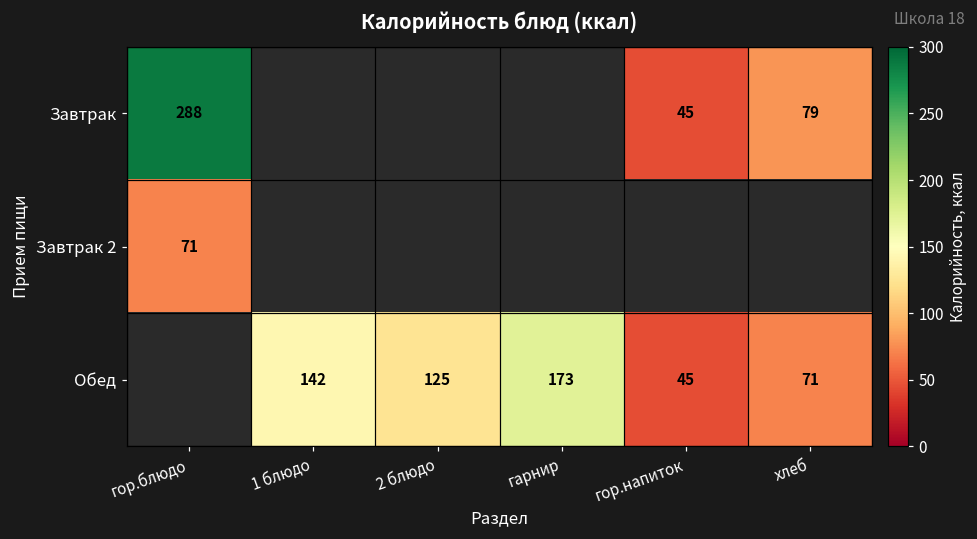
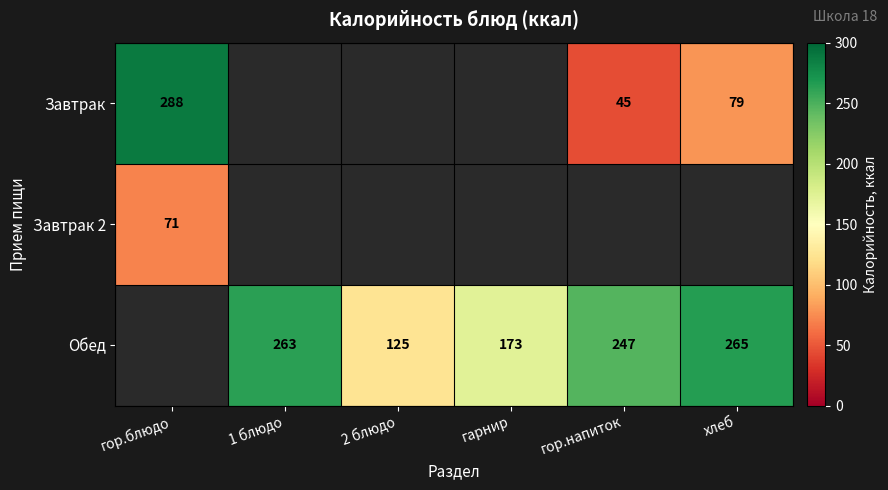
  {
    "Завтрак": {
      "гор.блюдо": 288,
      "гор.напиток": 45,
      "хлеб": 79
    },
    "Завтрак 2": {
      "гор.блюдо": 71
    },
    "Обед": {
-     "1 блюдо": 142,
+     "1 блюдо": 263,
      "2 блюдо": 125,
      "гарнир": 173,
-     "гор.напиток": 45,
-     "хлеб": 71
+     "гор.напиток": 247,
+     "хлеб": 265
    }
  }
